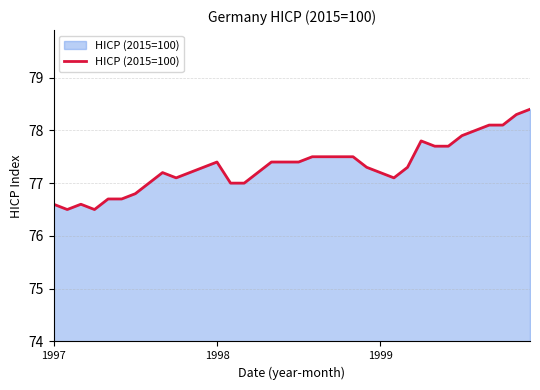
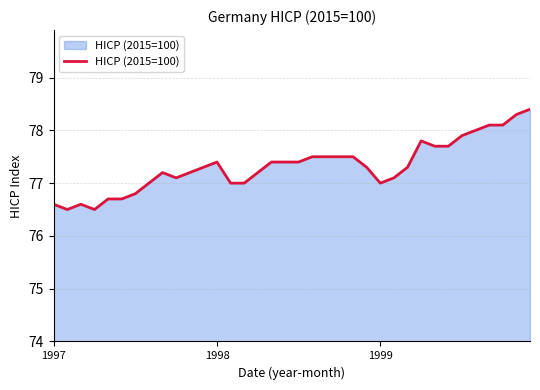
  {
    "1997": 76.6,
    "1998": 77.4,
-   "1999": 77.2
+   "1999": 77.0
  }
